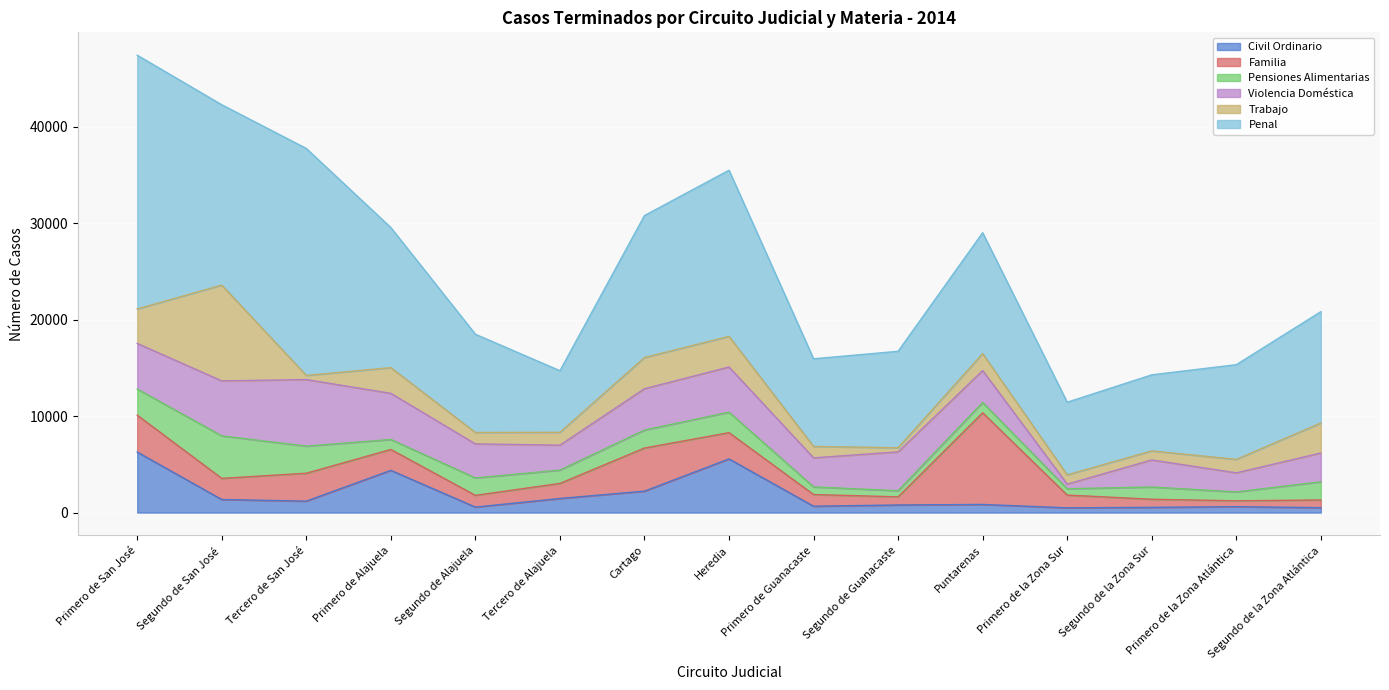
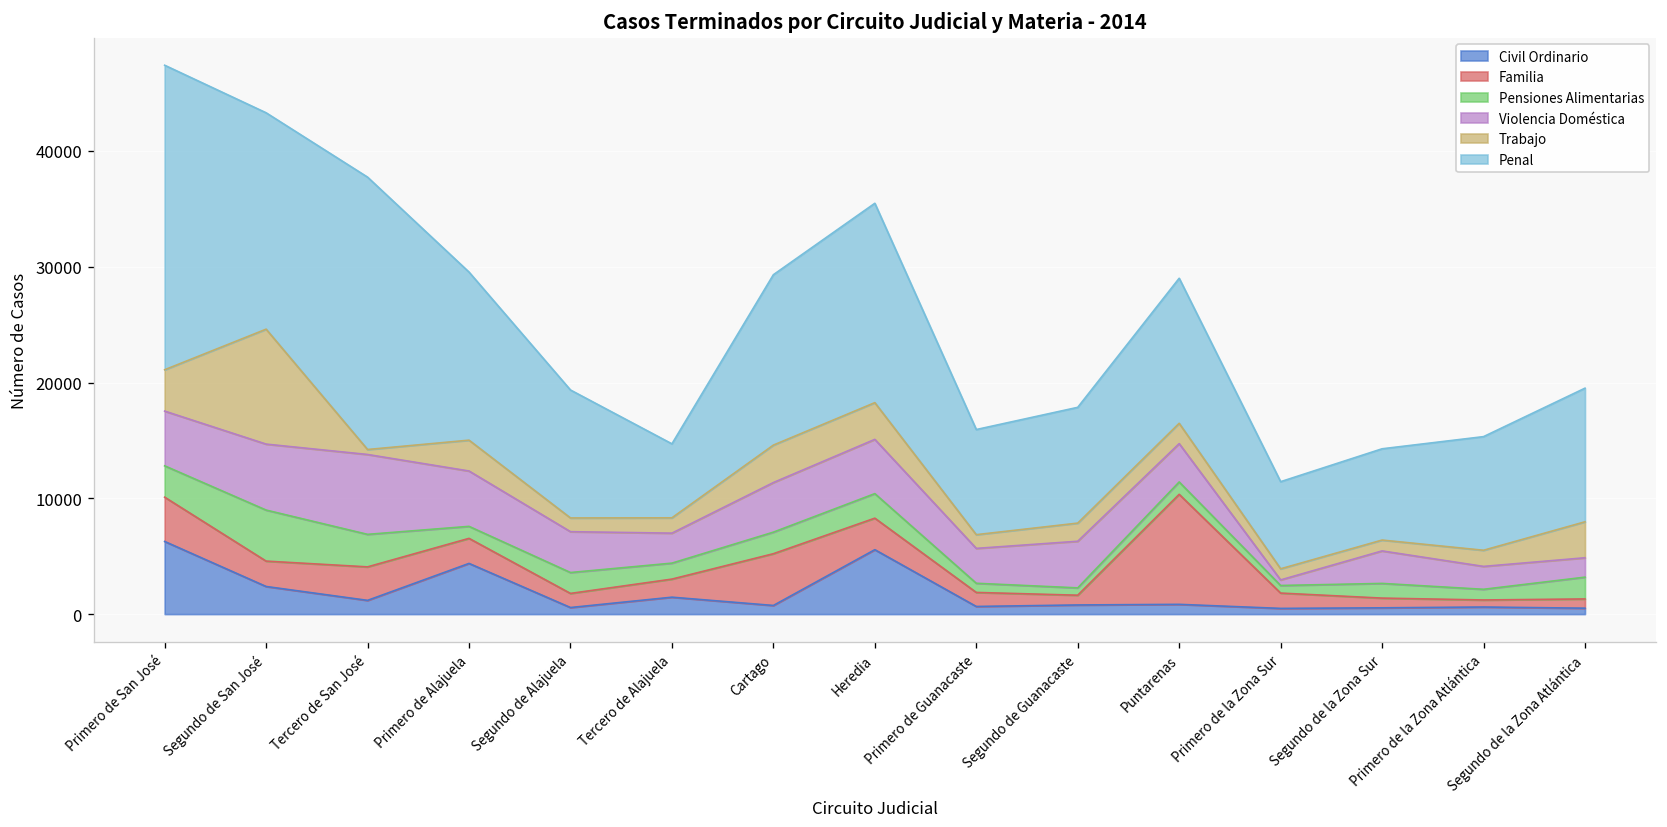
  {
    "Civil Ordinario": {
      "Primero de San José": 6000,
-     "Segundo de San José": 1000,
+     "Segundo de San José": 2000,
      "Tercero de San José": 1000,
      "Primero de Alajuela": 4000,
      "Segundo de Alajuela": 1000,
      "Tercero de Alajuela": 1000,
-     "Cartago": 2000,
+     "Cartago": 1000,
      "Heredia": 6000,
      "Primero de Guanacaste": 1000,
      "Segundo de Guanacaste": 1000,
      "Puntarenas": 1000,
      "Primero de la Zona Sur": 0,
      "Segundo de la Zona Sur": 1000,
      "Primero de la Zona Atlántica": 1000,
      "Segundo de la Zona Atlántica": 1000
    },
    "Familia": {
      "Primero de San José": 4000,
      "Segundo de San José": 2000,
      "Tercero de San José": 3000,
      "Primero de Alajuela": 2000,
      "Segundo de Alajuela": 1000,
      "Tercero de Alajuela": 2000,
      "Cartago": 4000,
      "Heredia": 3000,
      "Primero de Guanacaste": 1000,
      "Segundo de Guanacaste": 1000,
      "Puntarenas": 10000,
      "Primero de la Zona Sur": 1000,
      "Segundo de la Zona Sur": 1000,
      "Primero de la Zona Atlántica": 1000,
      "Segundo de la Zona Atlántica": 1000
    },
    "Pensiones Alimentarias": {
      "Primero de San José": 3000,
      "Segundo de San José": 4000,
      "Tercero de San José": 3000,
      "Primero de Alajuela": 1000,
      "Segundo de Alajuela": 2000,
      "Tercero de Alajuela": 1000,
      "Cartago": 2000,
      "Heredia": 2000,
      "Primero de Guanacaste": 1000,
      "Segundo de Guanacaste": 1000,
      "Puntarenas": 1000,
      "Primero de la Zona Sur": 1000,
      "Segundo de la Zona Sur": 1000,
      "Primero de la Zona Atlántica": 1000,
      "Segundo de la Zona Atlántica": 2000
    },
    "Violencia Doméstica": {
      "Primero de San José": 5000,
      "Segundo de San José": 6000,
      "Tercero de San José": 7000,
      "Primero de Alajuela": 5000,
      "Segundo de Alajuela": 4000,
      "Tercero de Alajuela": 3000,
      "Cartago": 4000,
      "Heredia": 5000,
      "Primero de Guanacaste": 3000,
      "Segundo de Guanacaste": 4000,
      "Puntarenas": 3000,
      "Primero de la Zona Sur": 0,
      "Segundo de la Zona Sur": 3000,
      "Primero de la Zona Atlántica": 2000,
-     "Segundo de la Zona Atlántica": 3000
+     "Segundo de la Zona Atlántica": 2000
    },
    "Trabajo": {
      "Primero de San José": 4000,
      "Segundo de San José": 10000,
      "Tercero de San José": 0,
      "Primero de Alajuela": 3000,
      "Segundo de Alajuela": 1000,
      "Tercero de Alajuela": 1000,
      "Cartago": 3000,
      "Heredia": 3000,
      "Primero de Guanacaste": 1000,
-     "Segundo de Guanacaste": 0,
+     "Segundo de Guanacaste": 2000,
      "Puntarenas": 2000,
      "Primero de la Zona Sur": 1000,
      "Segundo de la Zona Sur": 1000,
      "Primero de la Zona Atlántica": 1000,
      "Segundo de la Zona Atlántica": 3000
    },
    "Penal": {
      "Primero de San José": 26000,
      "Segundo de San José": 19000,
      "Tercero de San José": 24000,
      "Primero de Alajuela": 15000,
-     "Segundo de Alajuela": 10000,
+     "Segundo de Alajuela": 11000,
      "Tercero de Alajuela": 6000,
      "Cartago": 15000,
      "Heredia": 17000,
      "Primero de Guanacaste": 9000,
      "Segundo de Guanacaste": 10000,
      "Puntarenas": 13000,
      "Primero de la Zona Sur": 8000,
      "Segundo de la Zona Sur": 8000,
      "Primero de la Zona Atlántica": 10000,
      "Segundo de la Zona Atlántica": 12000
    }
  }
